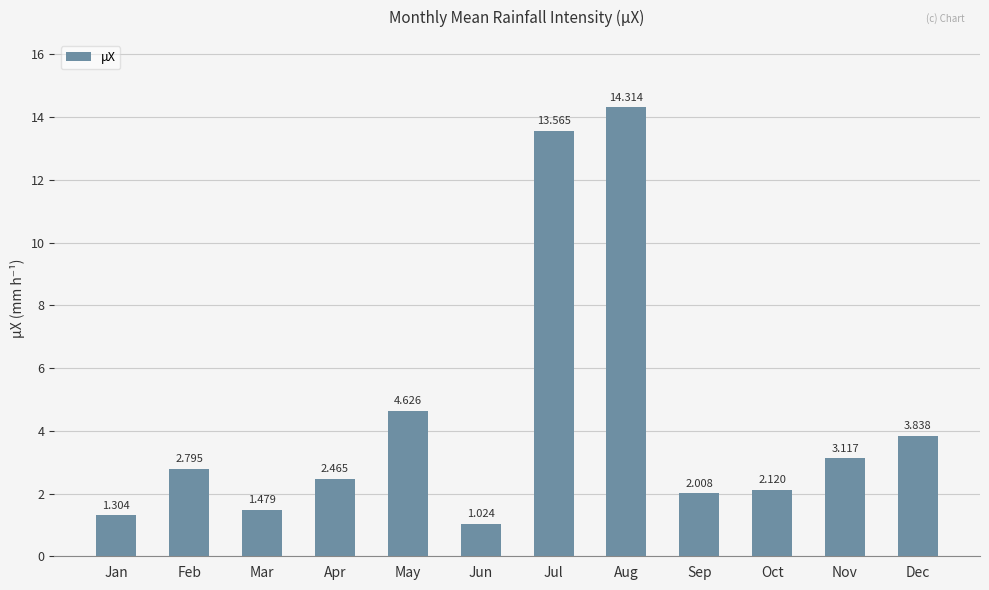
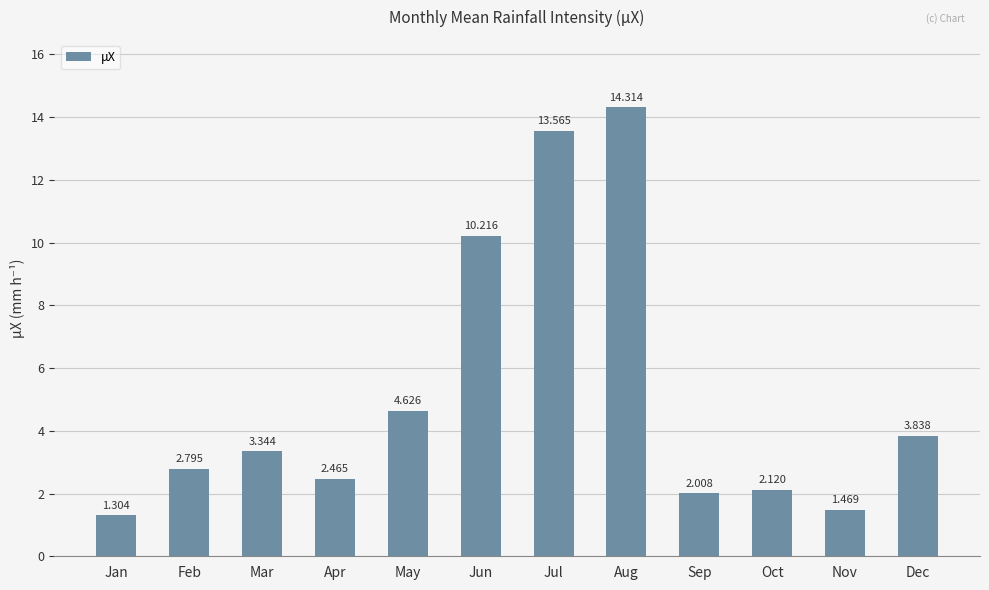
  {
    "Jan": 1.304,
    "Feb": 2.795,
-   "Mar": 1.479,
+   "Mar": 3.344,
    "Apr": 2.465,
    "May": 4.626,
-   "Jun": 1.024,
+   "Jun": 10.216,
    "Jul": 13.565,
    "Aug": 14.314,
    "Sep": 2.008,
    "Oct": 2.120,
-   "Nov": 3.117,
+   "Nov": 1.469,
    "Dec": 3.838
  }
